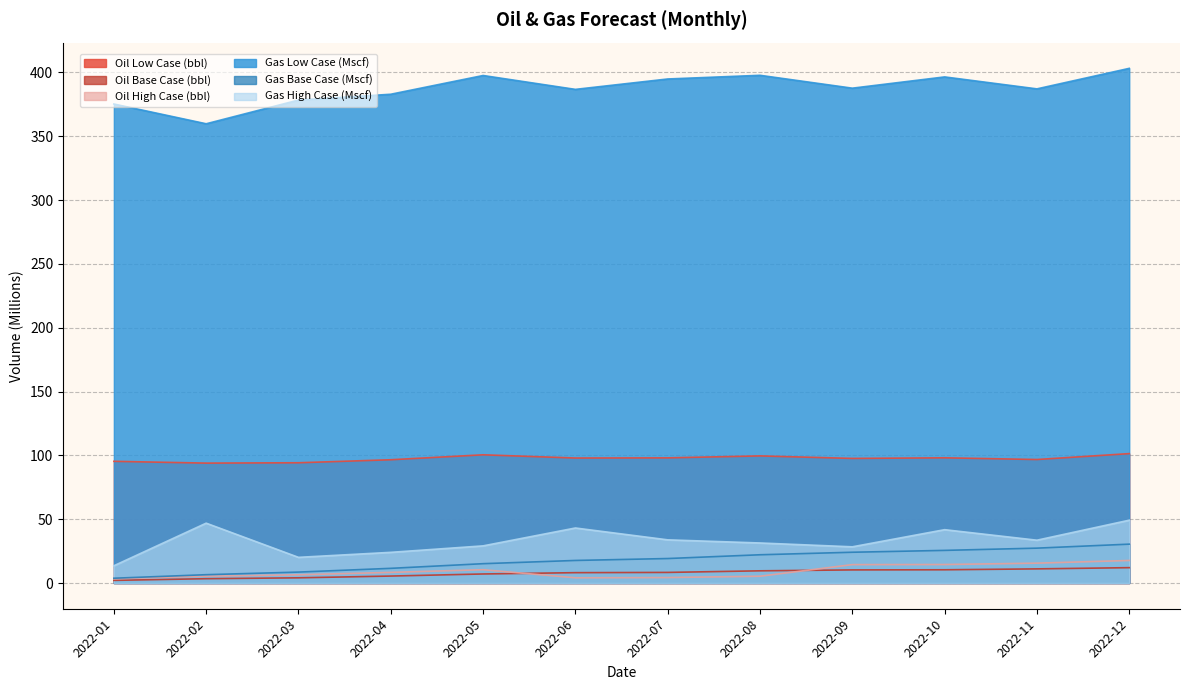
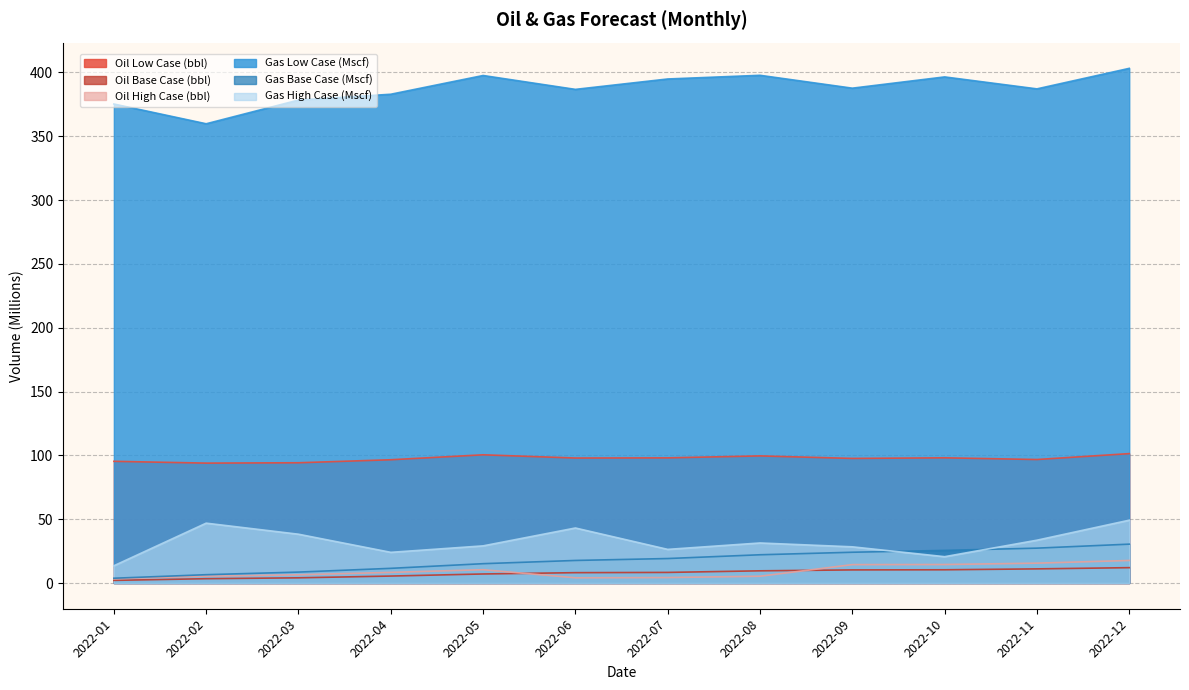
  {
    "Oil High Case (bbl)": {
      "2022-03": 6,
      "2022-04": 8,
      "2022-05": 10,
      "2022-06": 4,
      "2022-07": 4,
      "2022-08": 5,
      "2022-09": 14,
      "2022-10": 14,
      "2022-11": 16,
      "2022-12": 18
    },
    "Gas High Case (Mscf)": {
      "2022-01": 14,
      "2022-02": 47,
-     "2022-03": 20,
+     "2022-03": 38,
      "2022-04": 24,
      "2022-05": 29,
      "2022-06": 43,
-     "2022-07": 34,
+     "2022-07": 26,
      "2022-08": 31,
      "2022-09": 28,
-     "2022-10": 42,
+     "2022-10": 21,
      "2022-11": 34,
      "2022-12": 49
    }
  }
